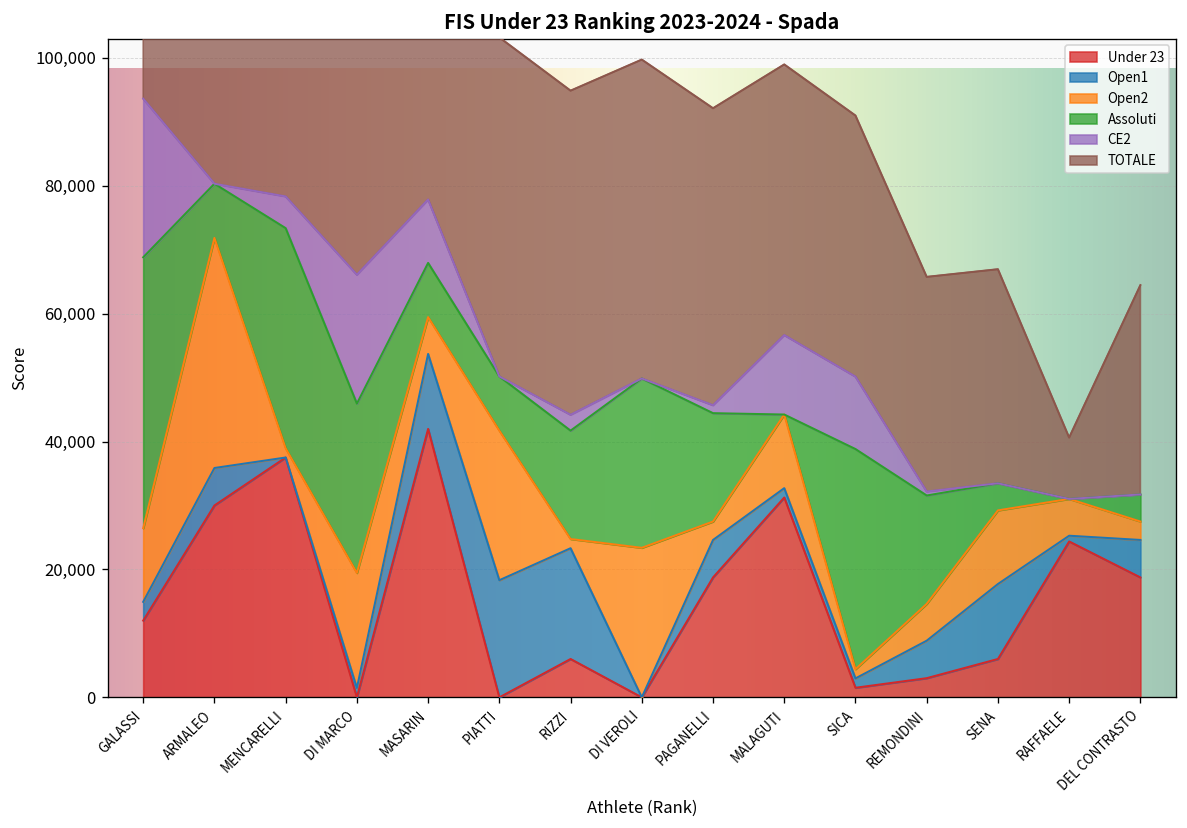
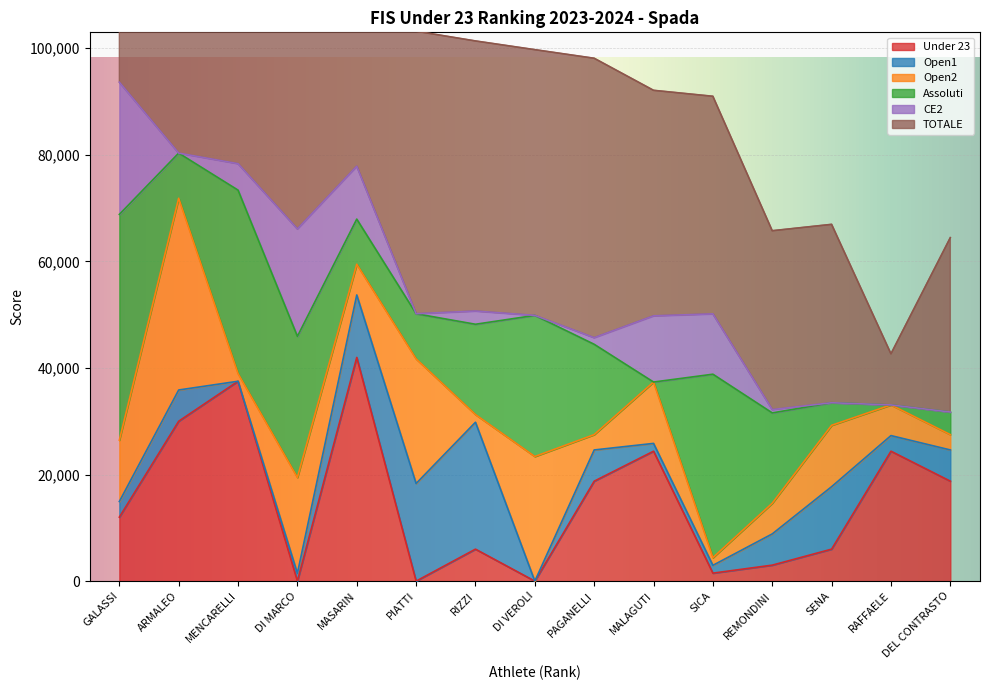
  {
    "Under 23": {
      "GALASSI": "12,000",
      "ARMALEO": "30,000",
      "DI MARCO": "0",
      "MASARIN": "42,000",
      "PIATTI": "0",
      "RIZZI": "6,000",
      "PAGANELLI": "19,000",
-     "MALAGUTI": "31,000",
+     "MALAGUTI": "24,000",
      "SICA": "2,000",
      "REMONDINI": "3,000",
      "SENA": "6,000",
      "RAFFAELE": "24,000",
      "DEL CONTRASTO": "19,000"
    },
    "Open1": {
      "GALASSI": "3,000",
      "ARMALEO": "6,000",
      "DI MARCO": "1,000",
      "MASARIN": "12,000",
      "PIATTI": "18,000",
-     "RIZZI": "17,000",
+     "RIZZI": "24,000",
      "PAGANELLI": "6,000",
      "MALAGUTI": "1,000",
      "SICA": "1,000",
      "REMONDINI": "6,000",
      "SENA": "12,000",
-     "RAFFAELE": "1,000",
+     "RAFFAELE": "3,000",
      "DEL CONTRASTO": "6,000"
    },
    "Open2": {
      "GALASSI": "12,000",
      "ARMALEO": "36,000",
      "MENCARELLI": "1,000",
      "DI MARCO": "18,000",
      "MASARIN": "6,000",
      "PIATTI": "23,000",
      "RIZZI": "1,000",
      "DI VEROLI": "23,000",
      "PAGANELLI": "3,000",
      "SICA": "1,000",
      "REMONDINI": "6,000",
      "SENA": "12,000",
      "DEL CONTRASTO": "3,000"
    },
    "Assoluti": {
      "GALASSI": "42,000",
      "MENCARELLI": "34,000",
      "DI MARCO": "26,000",
      "MASARIN": "8,000",
      "RIZZI": "17,000",
      "PAGANELLI": "17,000",
      "SICA": "34,000",
      "REMONDINI": "17,000"
    },
    "CE2": {
      "GALASSI": "25,000",
      "MENCARELLI": "5,000",
      "DI MARCO": "20,000",
      "MASARIN": "10,000",
      "RIZZI": "2,000",
      "PAGANELLI": "1,000",
      "MALAGUTI": "12,000",
      "SICA": "11,000",
      "REMONDINI": "1,000"
    },
    "TOTALE": {
      "PIATTI": "53,000",
      "RIZZI": "51,000",
      "DI VEROLI": "50,000",
-     "PAGANELLI": "46,000",
+     "PAGANELLI": "52,000",
      "MALAGUTI": "42,000",
      "SICA": "41,000",
      "REMONDINI": "34,000",
      "SENA": "33,000",
      "RAFFAELE": "10,000",
      "DEL CONTRASTO": "33,000"
    }
  }
